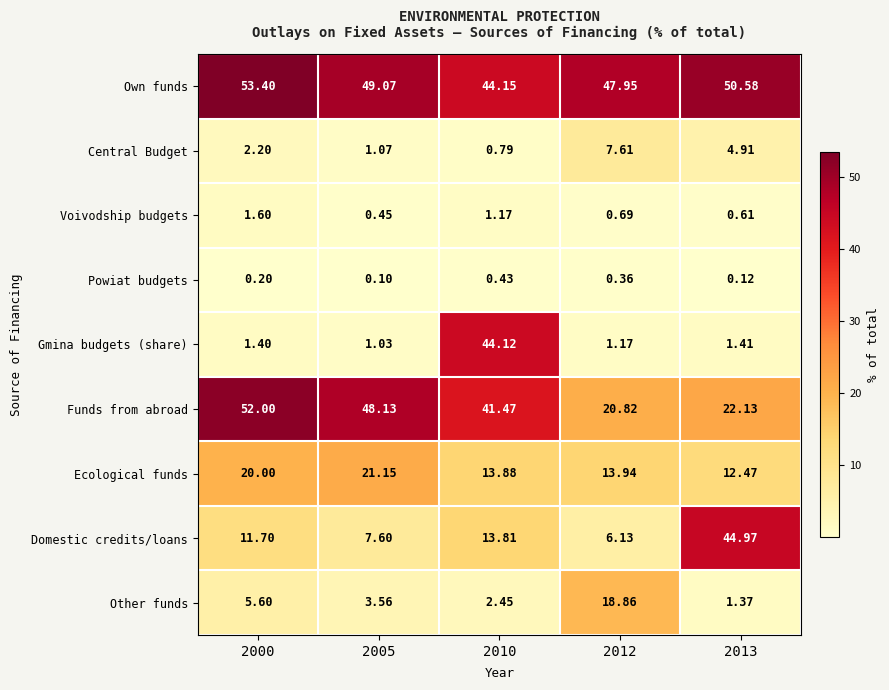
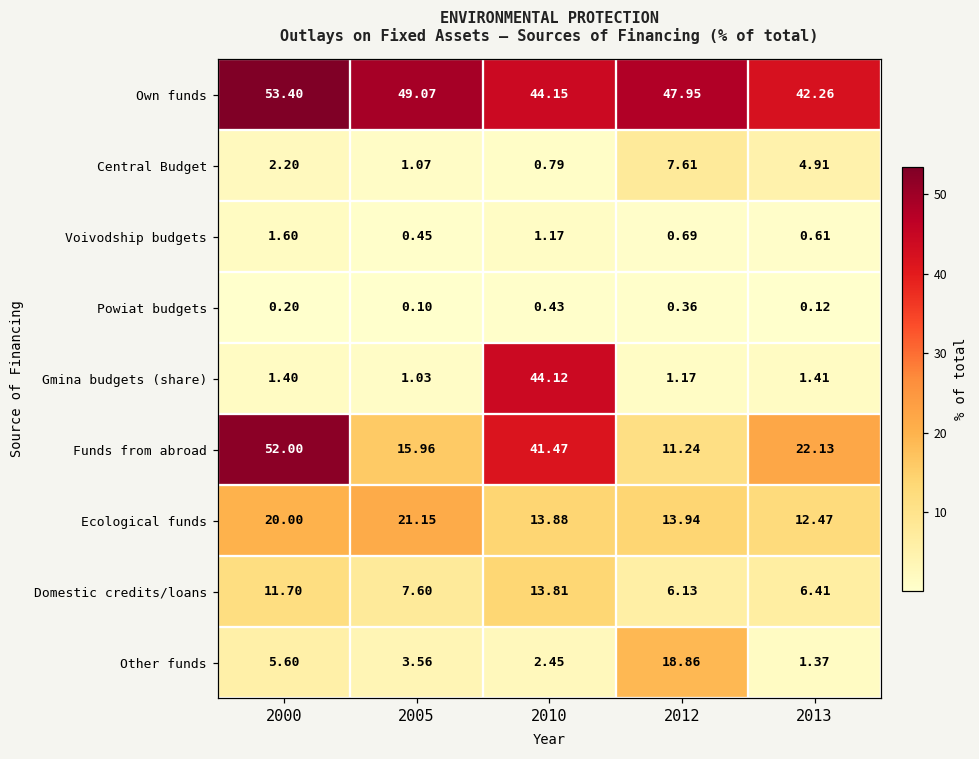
  {
    "Own funds": {
      "2000": 53.40,
      "2005": 49.07,
      "2010": 44.15,
      "2012": 47.95,
-     "2013": 50.58
+     "2013": 42.26
    },
    "Central Budget": {
      "2000": 2.20,
      "2005": 1.07,
      "2010": 0.79,
      "2012": 7.61,
      "2013": 4.91
    },
    "Voivodship budgets": {
      "2000": 1.60,
      "2005": 0.45,
      "2010": 1.17,
      "2012": 0.69,
      "2013": 0.61
    },
    "Powiat budgets": {
      "2000": 0.20,
      "2005": 0.10,
      "2010": 0.43,
      "2012": 0.36,
      "2013": 0.12
    },
    "Gmina budgets (share)": {
      "2000": 1.40,
      "2005": 1.03,
      "2010": 44.12,
      "2012": 1.17,
      "2013": 1.41
    },
    "Funds from abroad": {
      "2000": 52.00,
-     "2005": 48.13,
+     "2005": 15.96,
      "2010": 41.47,
-     "2012": 20.82,
+     "2012": 11.24,
      "2013": 22.13
    },
    "Ecological funds": {
      "2000": 20.00,
      "2005": 21.15,
      "2010": 13.88,
      "2012": 13.94,
      "2013": 12.47
    },
    "Domestic credits/loans": {
      "2000": 11.70,
      "2005": 7.60,
      "2010": 13.81,
      "2012": 6.13,
-     "2013": 44.97
+     "2013": 6.41
    },
    "Other funds": {
      "2000": 5.60,
      "2005": 3.56,
      "2010": 2.45,
      "2012": 18.86,
      "2013": 1.37
    }
  }
